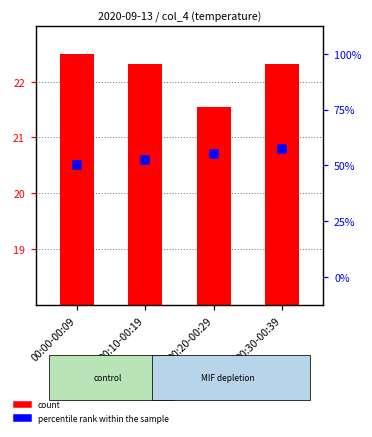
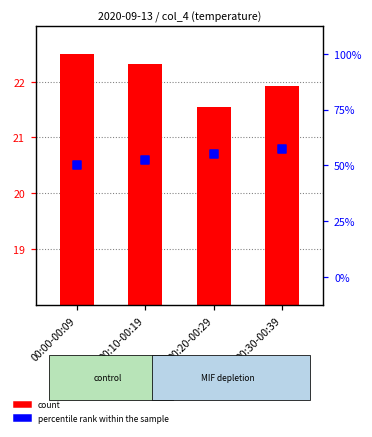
  {
    "count": {
      "00:00-00:09": 22.5,
      "00:10-00:19": 22.3,
      "00:20-00:29": 21.5,
-     "00:30-00:39": 22.3
+     "00:30-00:39": 21.9
    }
  }
